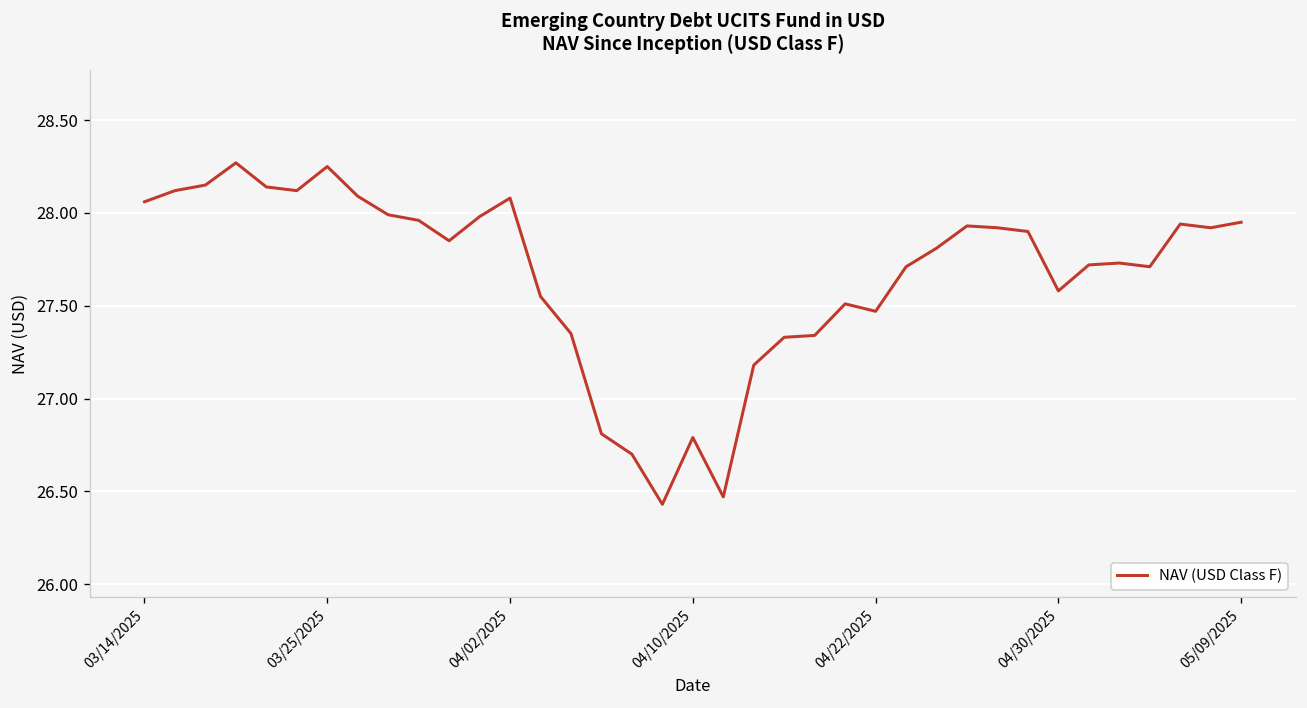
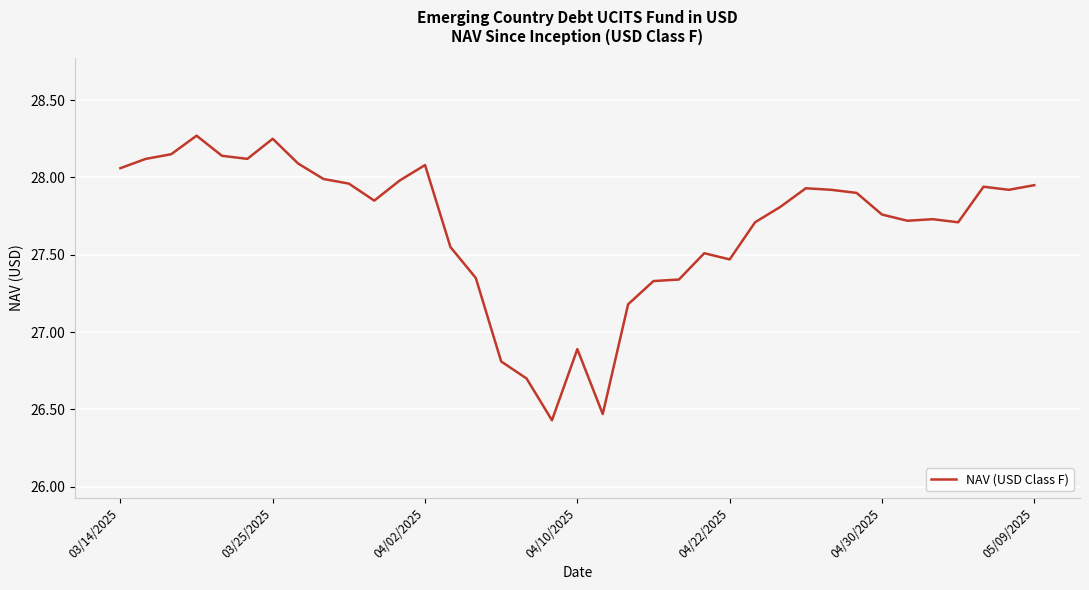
  {
    "03/14/2025": 28.06,
    "03/25/2025": 28.25,
    "04/02/2025": 28.08,
-   "04/10/2025": 26.79,
+   "04/10/2025": 26.89,
    "04/22/2025": 27.47,
-   "04/30/2025": 27.58,
+   "04/30/2025": 27.76,
    "05/09/2025": 27.95
  }
